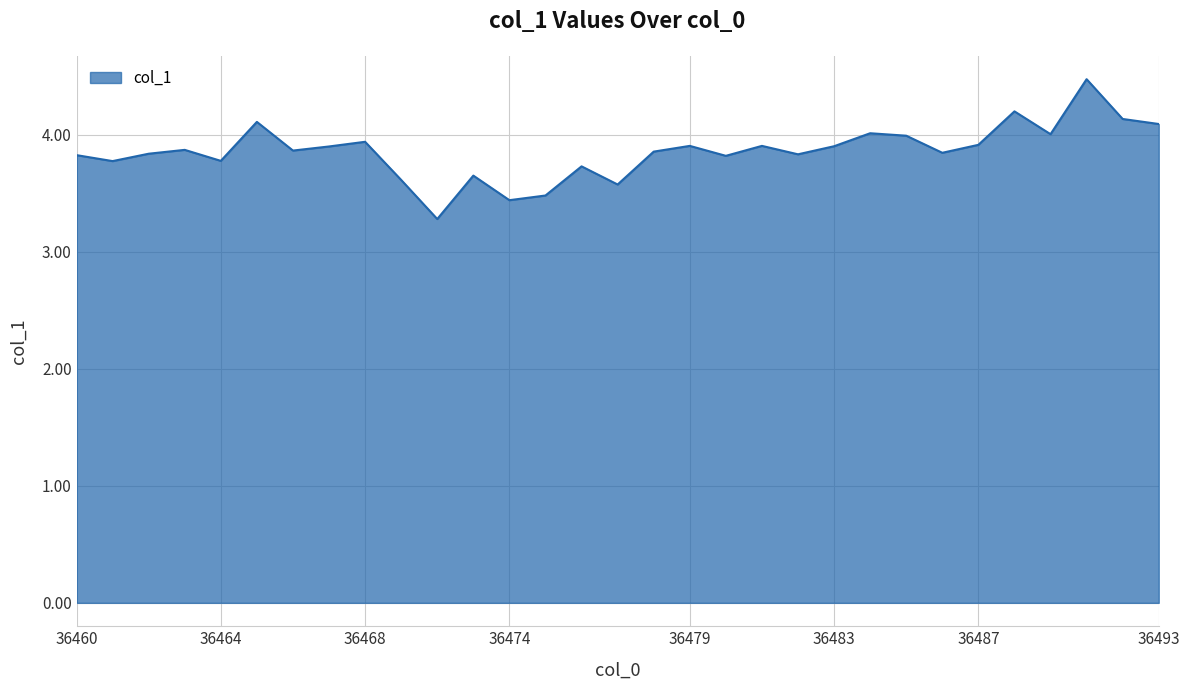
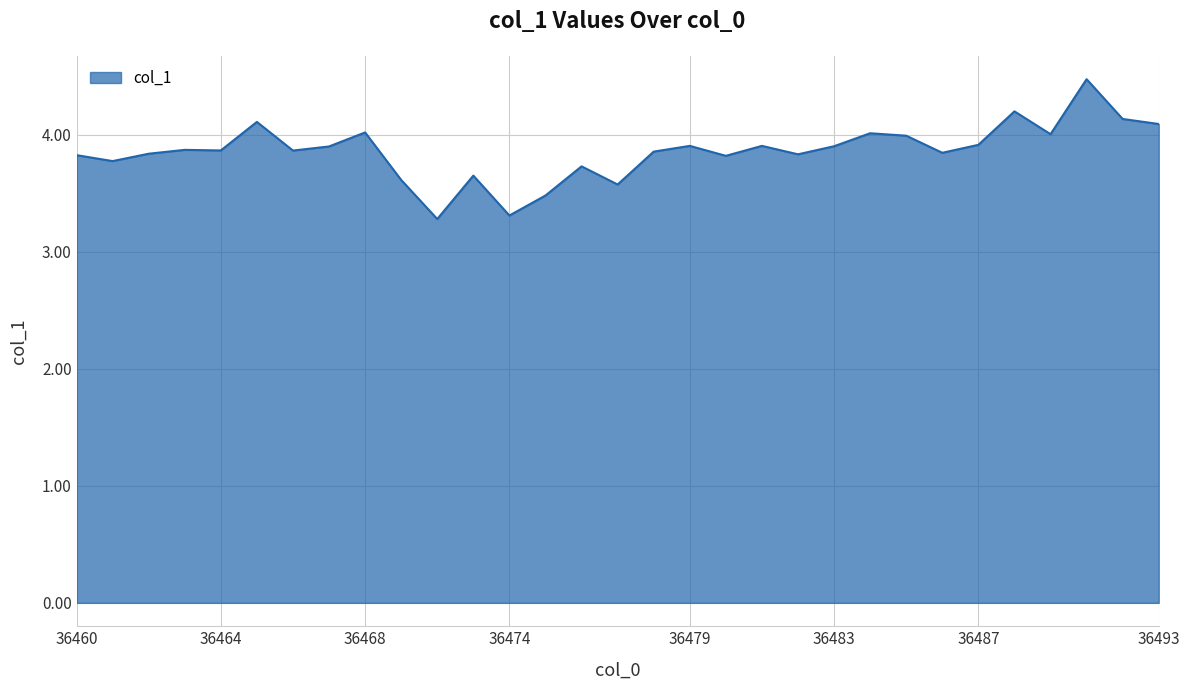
  {
    "36460": 3.83,
-   "36464": 3.78,
-   "36468": 3.94,
-   "36474": 3.44,
+   "36464": 3.87,
+   "36468": 4.02,
+   "36474": 3.31,
    "36479": 3.91,
    "36483": 3.90,
    "36487": 3.91,
    "36493": 4.09
  }
